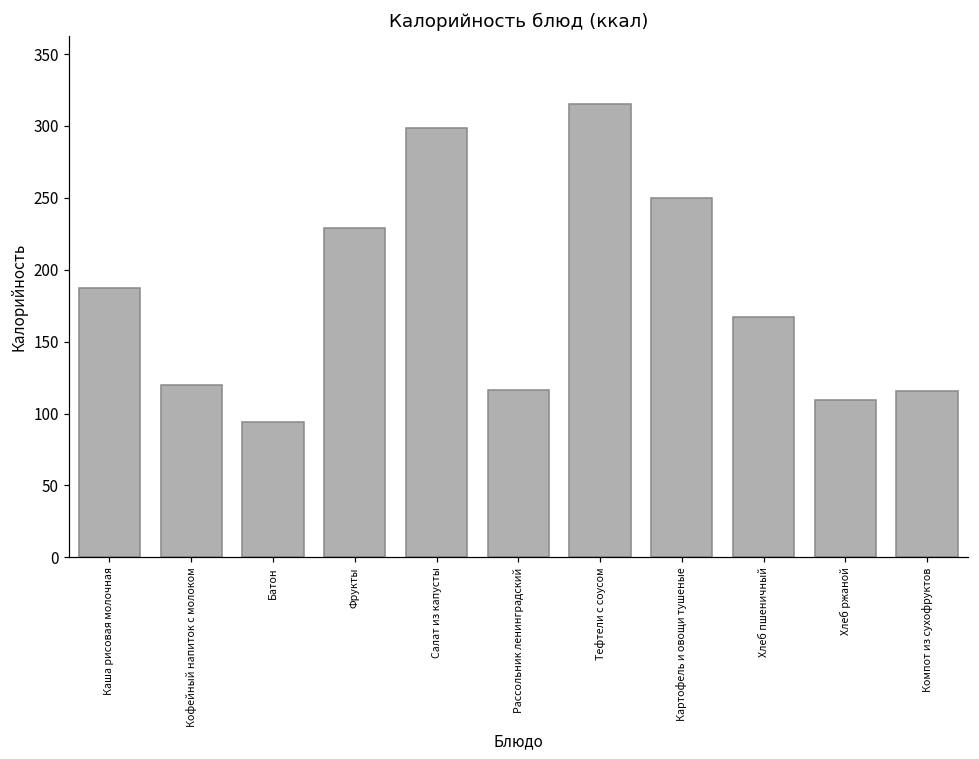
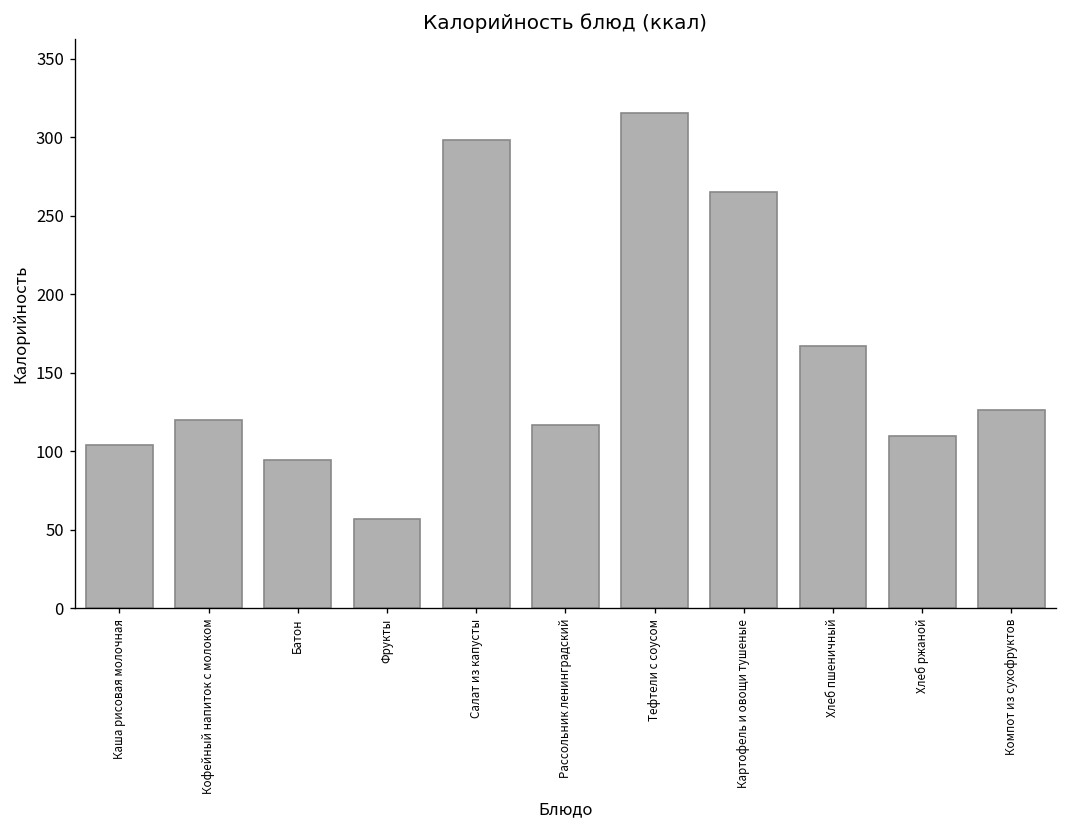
  {
-   "Каша рисовая молочная": 187,
+   "Каша рисовая молочная": 104,
    "Кофейный напиток с молоком": 120,
    "Батон": 94,
-   "Фрукты": 229,
+   "Фрукты": 57,
    "Салат из капусты": 299,
    "Рассольник ленинградский": 117,
    "Тефтели с соусом": 315,
-   "Картофель и овощи тушеные": 250,
+   "Картофель и овощи тушеные": 265,
    "Хлеб пшеничный": 167,
    "Хлеб ржаной": 110,
-   "Компот из сухофруктов": 116
+   "Компот из сухофруктов": 126
  }
